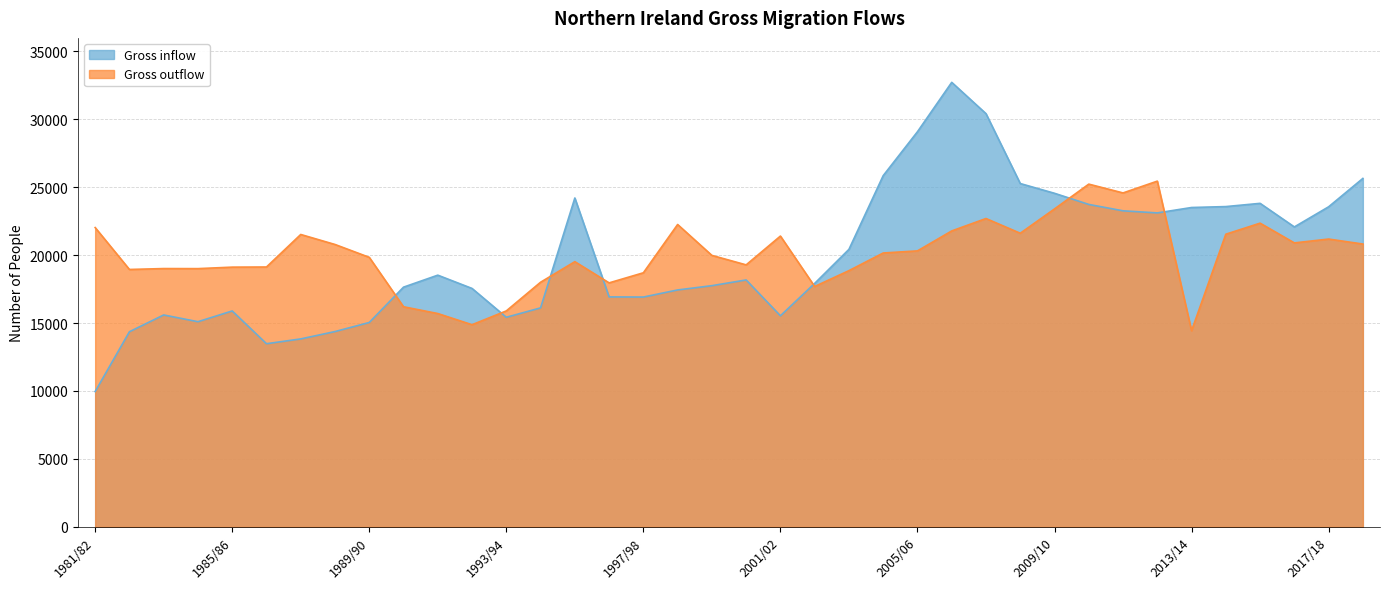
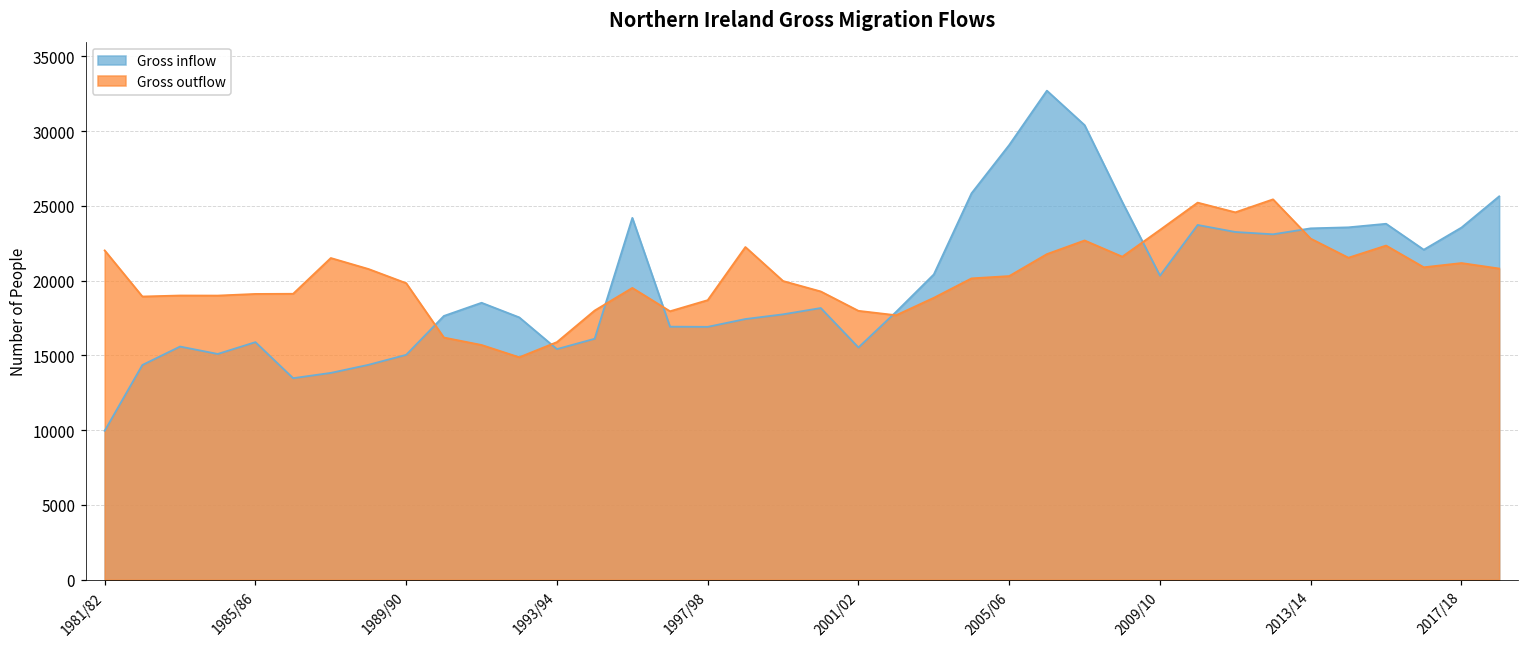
  {
    "Gross inflow": {
      "1981/82": 10000,
      "1985/86": 15900,
      "1989/90": 15000,
      "1993/94": 15400,
      "1997/98": 16900,
      "2001/02": 15500,
      "2005/06": 29100,
-     "2009/10": 24500,
+     "2009/10": 20300,
      "2013/14": 23500,
      "2017/18": 23600
    },
    "Gross outflow": {
      "1981/82": 22000,
      "1985/86": 19100,
      "1989/90": 19800,
      "1993/94": 15900,
      "1997/98": 18700,
-     "2001/02": 21400,
+     "2001/02": 18000,
      "2005/06": 20300,
      "2009/10": 23400,
-     "2013/14": 14400,
+     "2013/14": 22800,
      "2017/18": 21200
    }
  }
